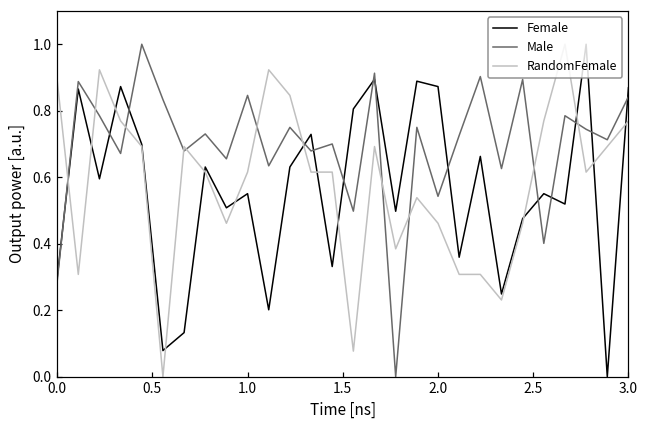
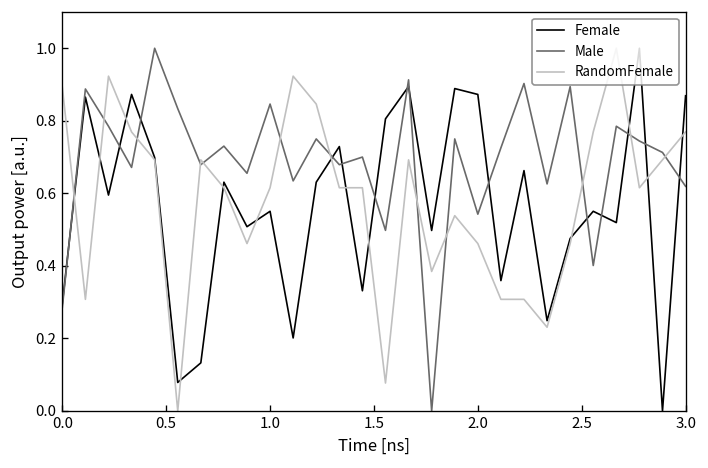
  {
    "Female": {
      "0.0": 0.30,
      "1.0": 0.55,
      "2.0": 0.87,
      "3.0": 0.87
    },
    "Male": {
      "0.0": 0.29,
      "1.0": 0.85,
      "2.0": 0.54,
-     "3.0": 0.84
+     "3.0": 0.62
    },
    "RandomFemale": {
      "0.0": 0.89,
      "1.0": 0.62,
      "2.0": 0.46,
      "3.0": 0.77
    }
  }
